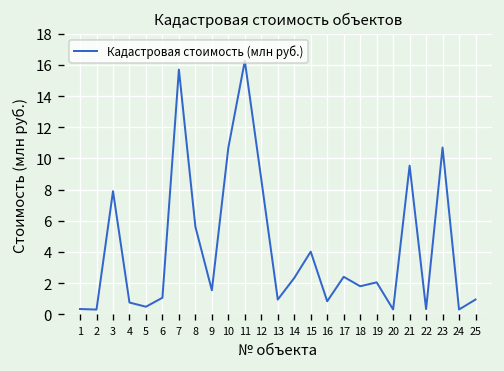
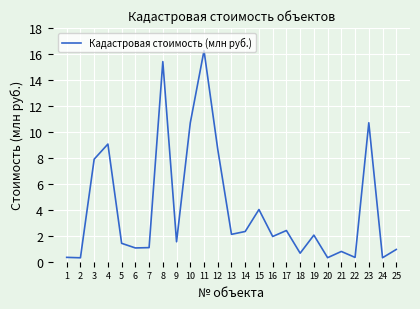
  {
    "1": 0.3,
    "2": 0.3,
    "3": 7.9,
-   "4": 0.8,
-   "5": 0.5,
+   "4": 9.1,
+   "5": 1.4,
    "6": 1.1,
-   "7": 15.7,
-   "8": 5.6,
+   "7": 1.1,
+   "8": 15.4,
    "9": 1.5,
    "10": 10.7,
    "12": 8.7,
-   "13": 0.9,
+   "13": 2.1,
    "14": 2.3,
    "15": 4.0,
-   "16": 0.8,
+   "16": 1.9,
    "17": 2.4,
-   "18": 1.8,
+   "18": 0.7,
    "19": 2.0,
    "20": 0.3,
-   "21": 9.5,
+   "21": 0.8,
    "22": 0.3,
    "23": 10.7,
    "24": 0.3,
    "25": 0.9
  }
